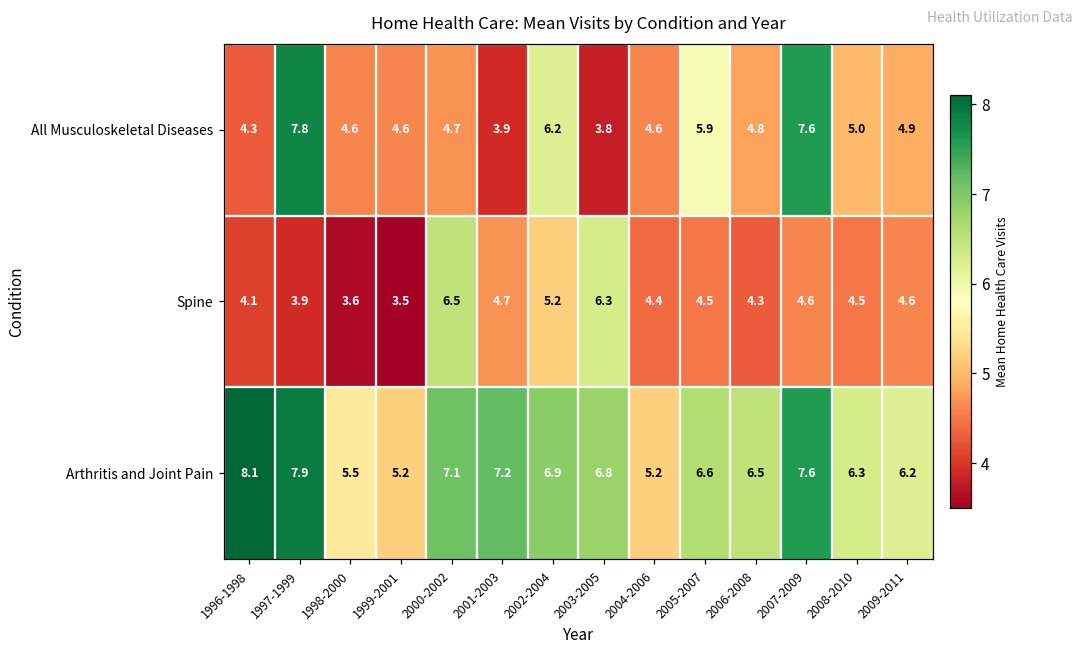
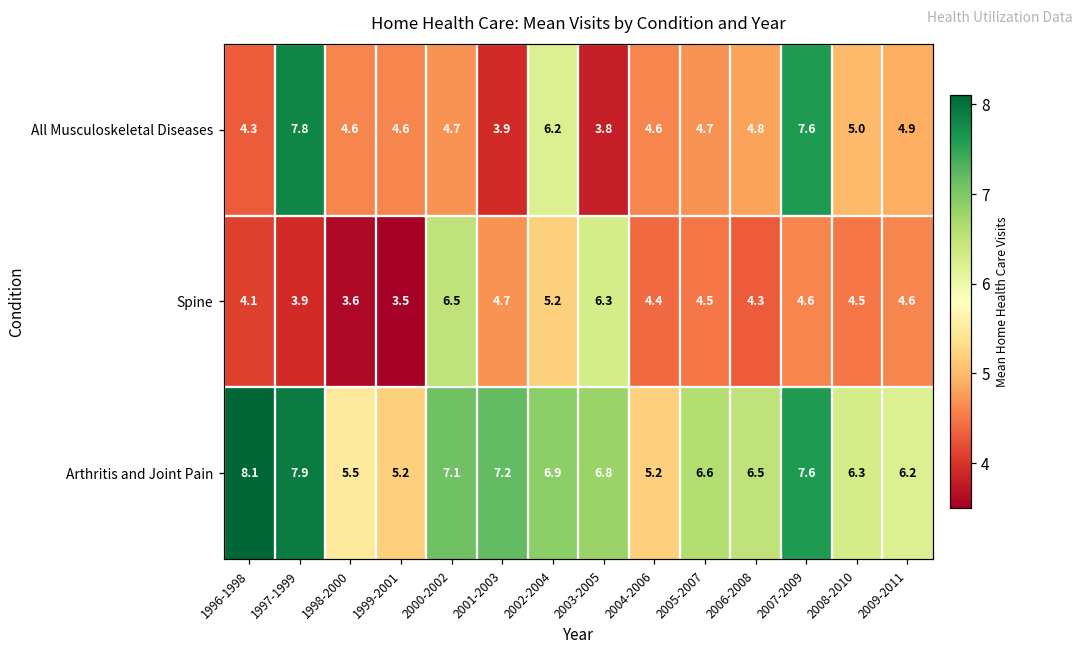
  {
    "All Musculoskeletal Diseases": {
      "1996-1998": 4.3,
      "1997-1999": 7.8,
      "1998-2000": 4.6,
      "1999-2001": 4.6,
      "2000-2002": 4.7,
      "2001-2003": 3.9,
      "2002-2004": 6.2,
      "2003-2005": 3.8,
      "2004-2006": 4.6,
-     "2005-2007": 5.9,
+     "2005-2007": 4.7,
      "2006-2008": 4.8,
      "2007-2009": 7.6,
      "2008-2010": 5.0,
      "2009-2011": 4.9
    },
    "Spine": {
      "1996-1998": 4.1,
      "1997-1999": 3.9,
      "1998-2000": 3.6,
      "1999-2001": 3.5,
      "2000-2002": 6.5,
      "2001-2003": 4.7,
      "2002-2004": 5.2,
      "2003-2005": 6.3,
      "2004-2006": 4.4,
      "2005-2007": 4.5,
      "2006-2008": 4.3,
      "2007-2009": 4.6,
      "2008-2010": 4.5,
      "2009-2011": 4.6
    },
    "Arthritis and Joint Pain": {
      "1996-1998": 8.1,
      "1997-1999": 7.9,
      "1998-2000": 5.5,
      "1999-2001": 5.2,
      "2000-2002": 7.1,
      "2001-2003": 7.2,
      "2002-2004": 6.9,
      "2003-2005": 6.8,
      "2004-2006": 5.2,
      "2005-2007": 6.6,
      "2006-2008": 6.5,
      "2007-2009": 7.6,
      "2008-2010": 6.3,
      "2009-2011": 6.2
    }
  }
